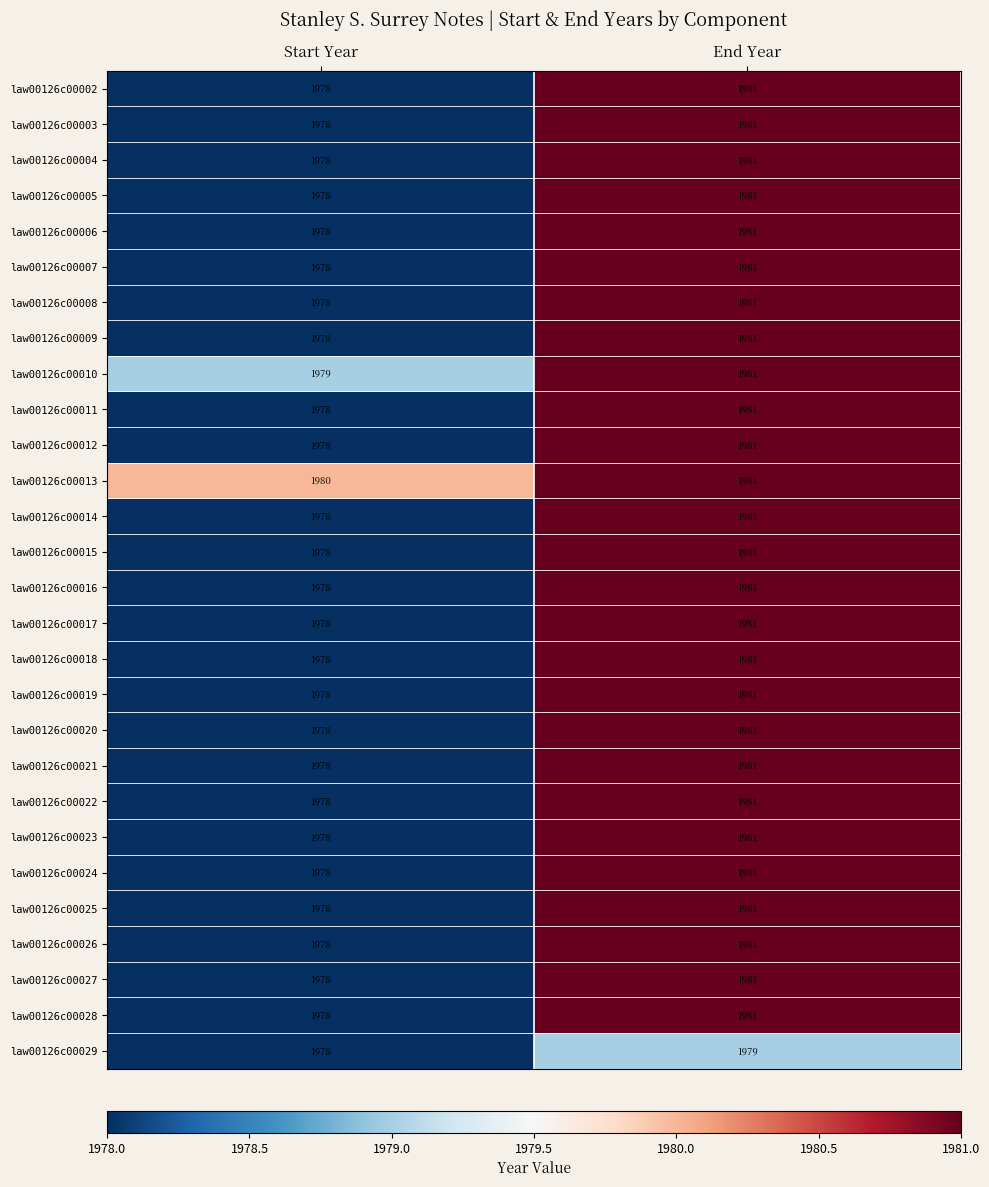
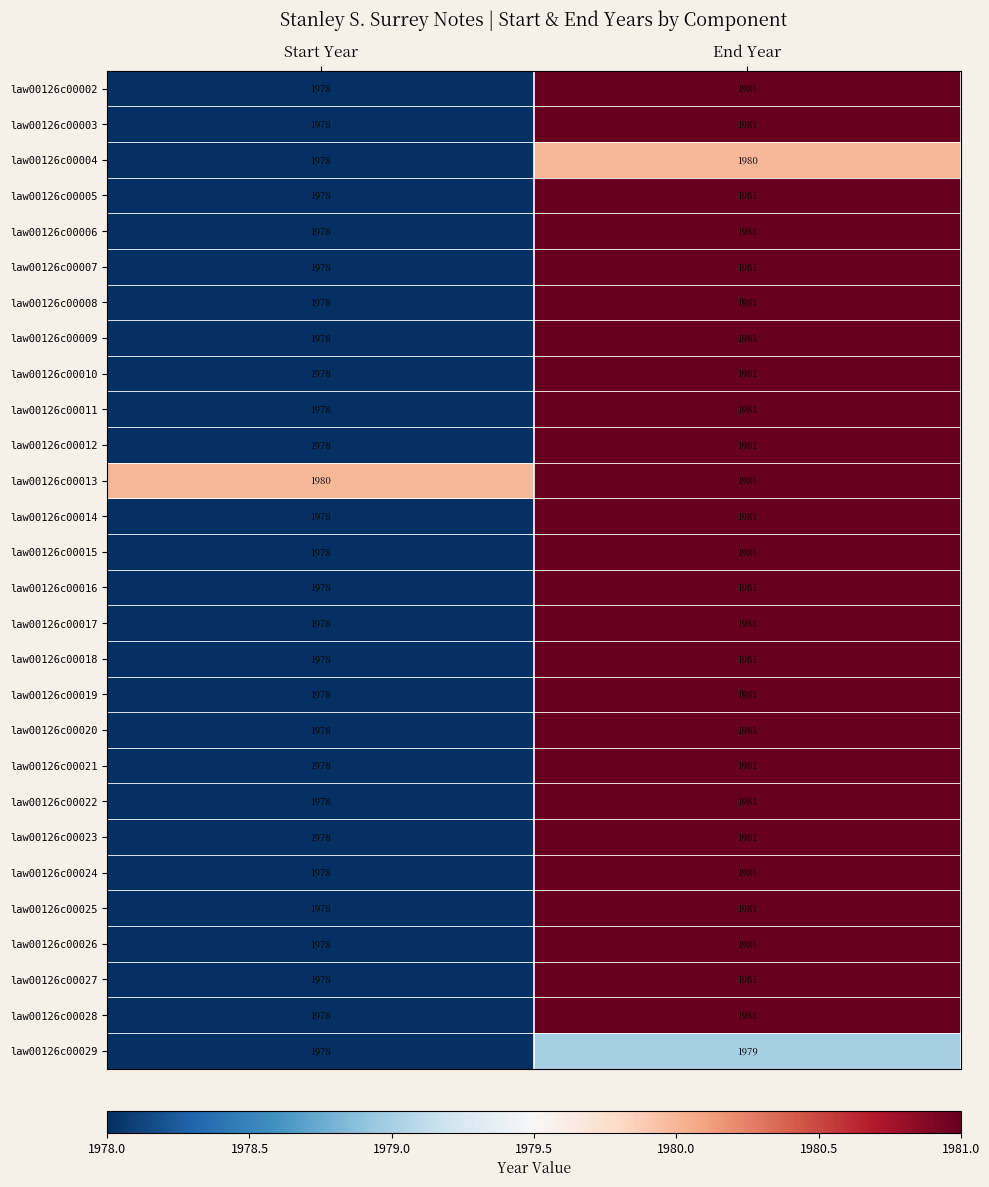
  {
    "law00126c00002": {
      "Start Year": 1978,
      "End Year": 1981
    },
    "law00126c00003": {
      "Start Year": 1978,
      "End Year": 1981
    },
    "law00126c00004": {
      "Start Year": 1978,
-     "End Year": 1981
+     "End Year": 1980
    },
    "law00126c00005": {
      "Start Year": 1978,
      "End Year": 1981
    },
    "law00126c00006": {
      "Start Year": 1978,
      "End Year": 1981
    },
    "law00126c00007": {
      "Start Year": 1978,
      "End Year": 1981
    },
    "law00126c00008": {
      "Start Year": 1978,
      "End Year": 1981
    },
    "law00126c00009": {
      "Start Year": 1978,
      "End Year": 1981
    },
    "law00126c00010": {
-     "Start Year": 1979,
+     "Start Year": 1978,
      "End Year": 1981
    },
    "law00126c00011": {
      "Start Year": 1978,
      "End Year": 1981
    },
    "law00126c00012": {
      "Start Year": 1978,
      "End Year": 1981
    },
    "law00126c00013": {
      "Start Year": 1980,
      "End Year": 1981
    },
    "law00126c00014": {
      "Start Year": 1978,
      "End Year": 1981
    },
    "law00126c00015": {
      "Start Year": 1978,
      "End Year": 1981
    },
    "law00126c00016": {
      "Start Year": 1978,
      "End Year": 1981
    },
    "law00126c00017": {
      "Start Year": 1978,
      "End Year": 1981
    },
    "law00126c00018": {
      "Start Year": 1978,
      "End Year": 1981
    },
    "law00126c00019": {
      "Start Year": 1978,
      "End Year": 1981
    },
    "law00126c00020": {
      "Start Year": 1978,
      "End Year": 1981
    },
    "law00126c00021": {
      "Start Year": 1978,
      "End Year": 1981
    },
    "law00126c00022": {
      "Start Year": 1978,
      "End Year": 1981
    },
    "law00126c00023": {
      "Start Year": 1978,
      "End Year": 1981
    },
    "law00126c00024": {
      "Start Year": 1978,
      "End Year": 1981
    },
    "law00126c00025": {
      "Start Year": 1978,
      "End Year": 1981
    },
    "law00126c00026": {
      "Start Year": 1978,
      "End Year": 1981
    },
    "law00126c00027": {
      "Start Year": 1978,
      "End Year": 1981
    },
    "law00126c00028": {
      "Start Year": 1978,
      "End Year": 1981
    },
    "law00126c00029": {
      "Start Year": 1978,
      "End Year": 1979
    }
  }
